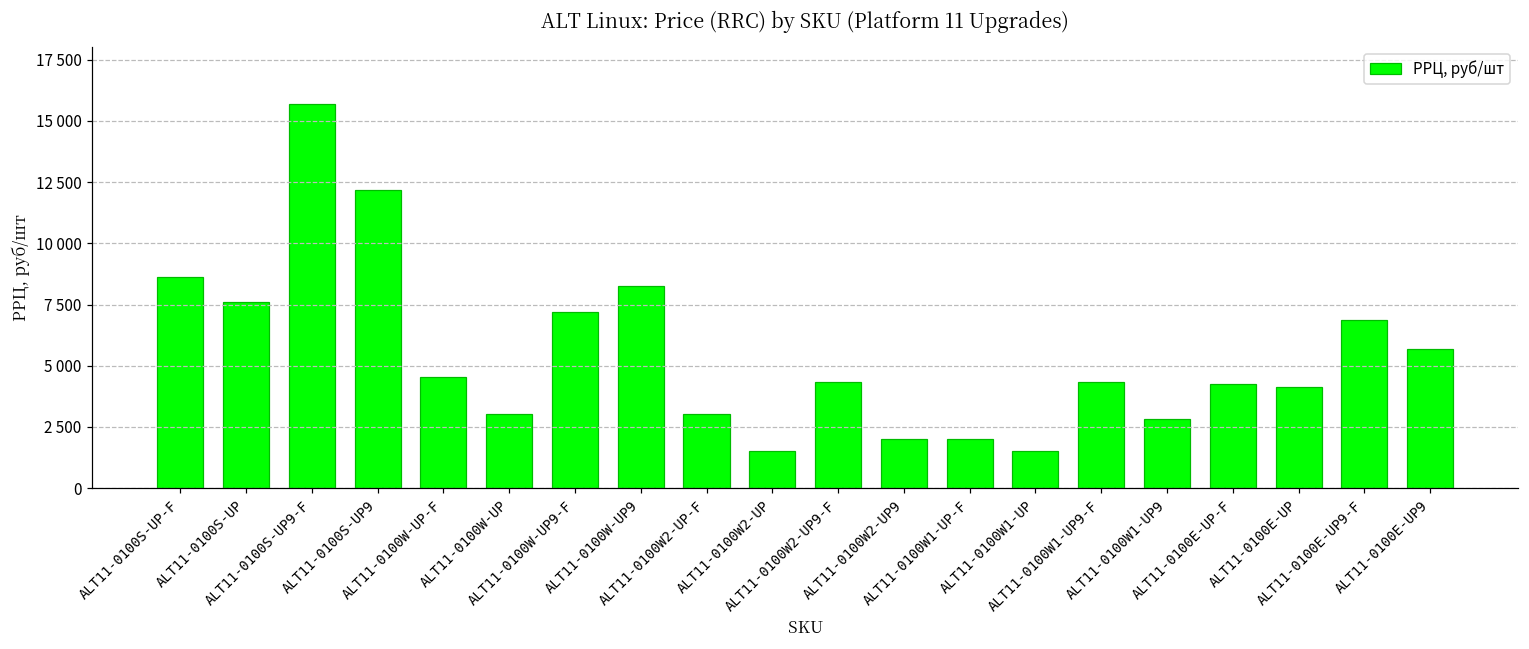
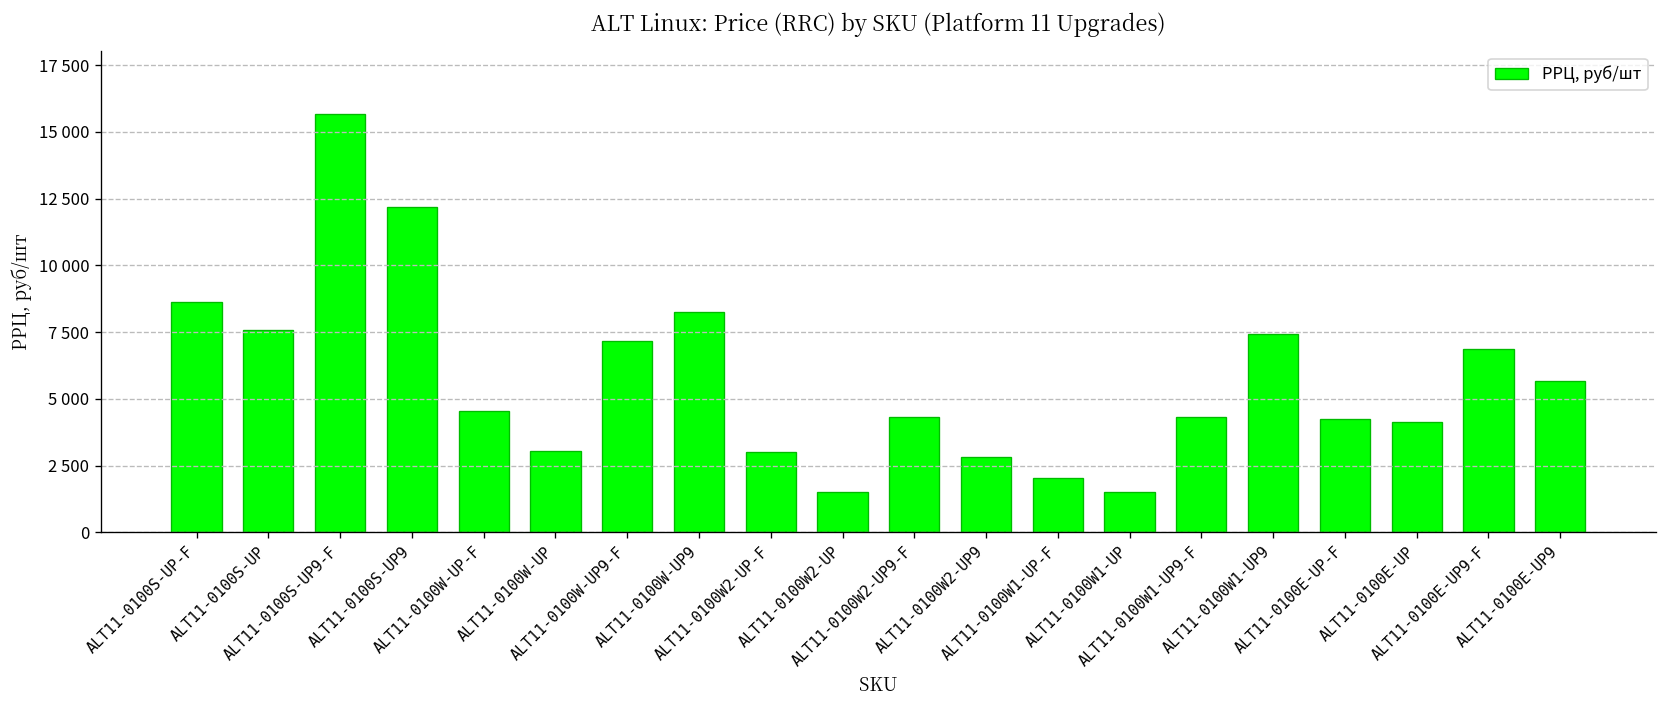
  {
    "ALT11-0100S-UP-F": 8600,
    "ALT11-0100S-UP": 7600,
    "ALT11-0100S-UP9-F": 15700,
    "ALT11-0100S-UP9": 12200,
    "ALT11-0100W-UP-F": 4500,
    "ALT11-0100W-UP": 3000,
    "ALT11-0100W-UP9-F": 7200,
    "ALT11-0100W-UP9": 8300,
    "ALT11-0100W2-UP-F": 3000,
    "ALT11-0100W2-UP": 1500,
    "ALT11-0100W2-UP9-F": 4300,
-   "ALT11-0100W2-UP9": 2000,
+   "ALT11-0100W2-UP9": 2800,
    "ALT11-0100W1-UP-F": 2000,
    "ALT11-0100W1-UP": 1500,
    "ALT11-0100W1-UP9-F": 4300,
-   "ALT11-0100W1-UP9": 2800,
+   "ALT11-0100W1-UP9": 7400,
    "ALT11-0100E-UP-F": 4200,
    "ALT11-0100E-UP": 4100,
    "ALT11-0100E-UP9-F": 6900,
    "ALT11-0100E-UP9": 5700
  }
